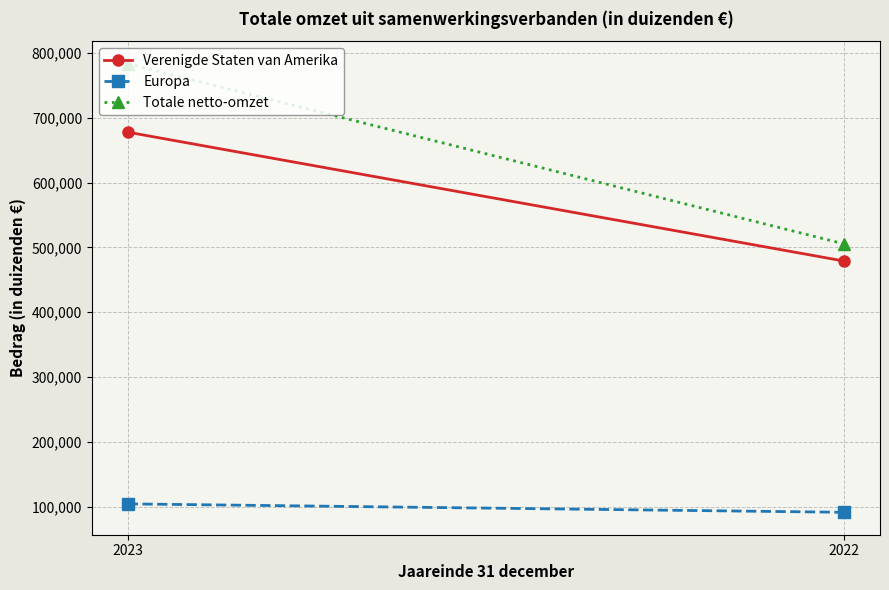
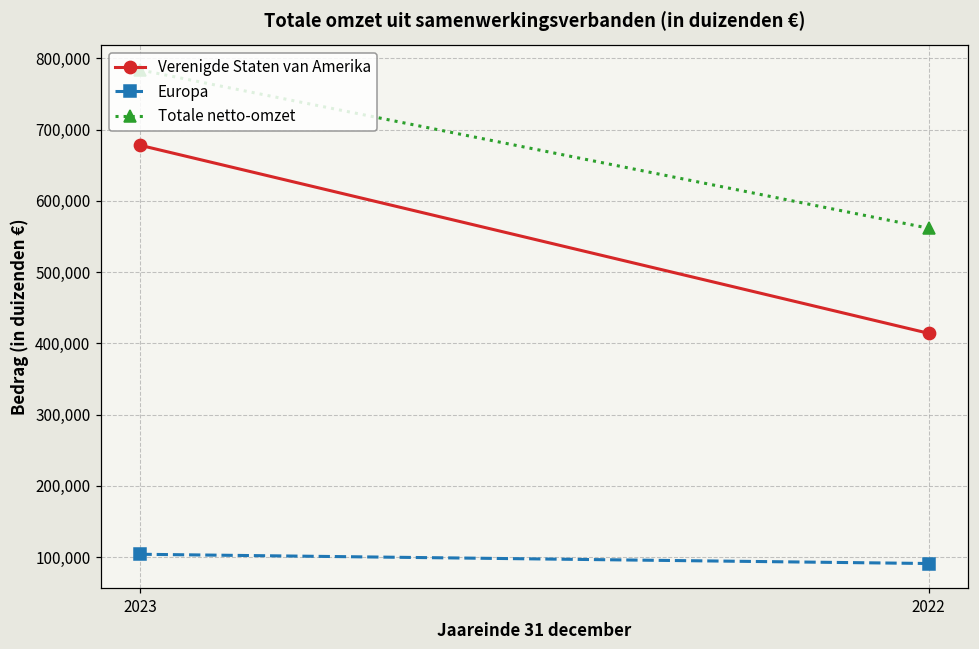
  {
    "Verenigde Staten van Amerika": {
      "2023": "680,000",
-     "2022": "480,000"
+     "2022": "410,000"
    },
    "Europa": {
      "2023": "100,000",
      "2022": "90,000"
    },
    "Totale netto-omzet": {
-     "2022": "510,000"
+     "2022": "560,000"
    }
  }
